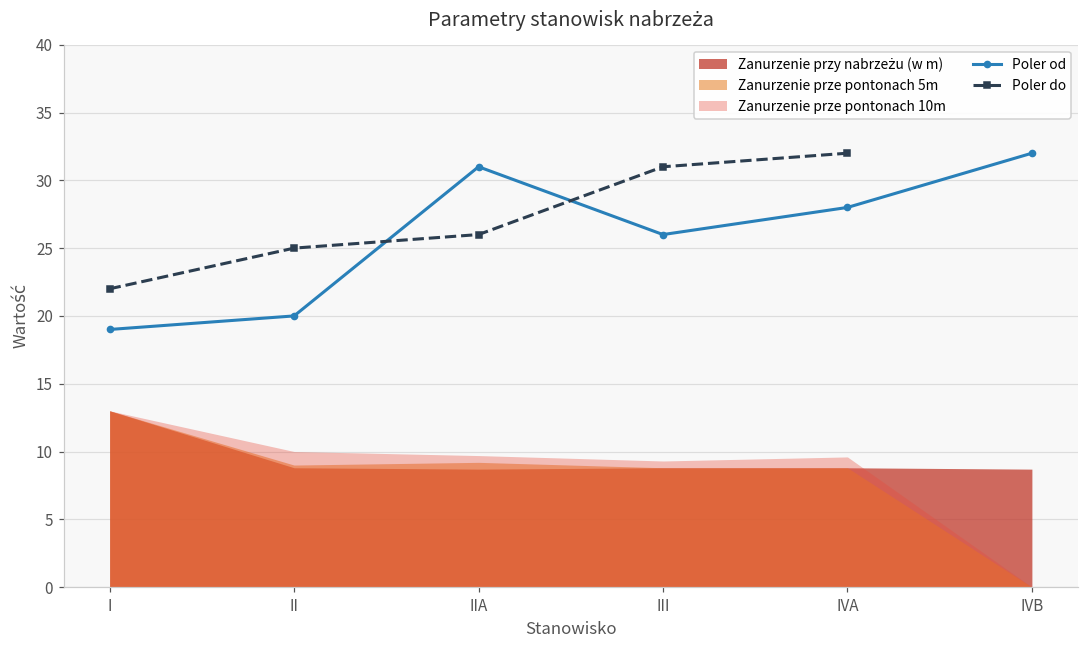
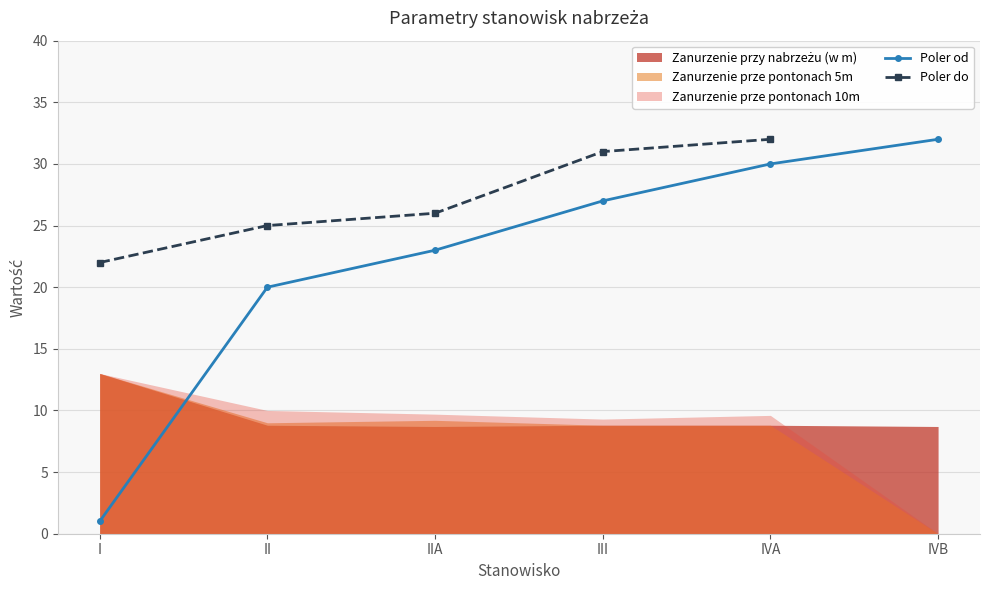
  {
    "Poler od": {
-     "I": 19,
+     "I": 1,
      "II": 20,
-     "IIA": 31,
-     "III": 26,
-     "IVA": 28,
+     "IIA": 23,
+     "III": 27,
+     "IVA": 30,
      "IVB": 32
    },
    "Poler do": {
      "I": 22,
      "II": 25,
      "IIA": 26,
      "III": 31,
      "IVA": 32
    }
  }
